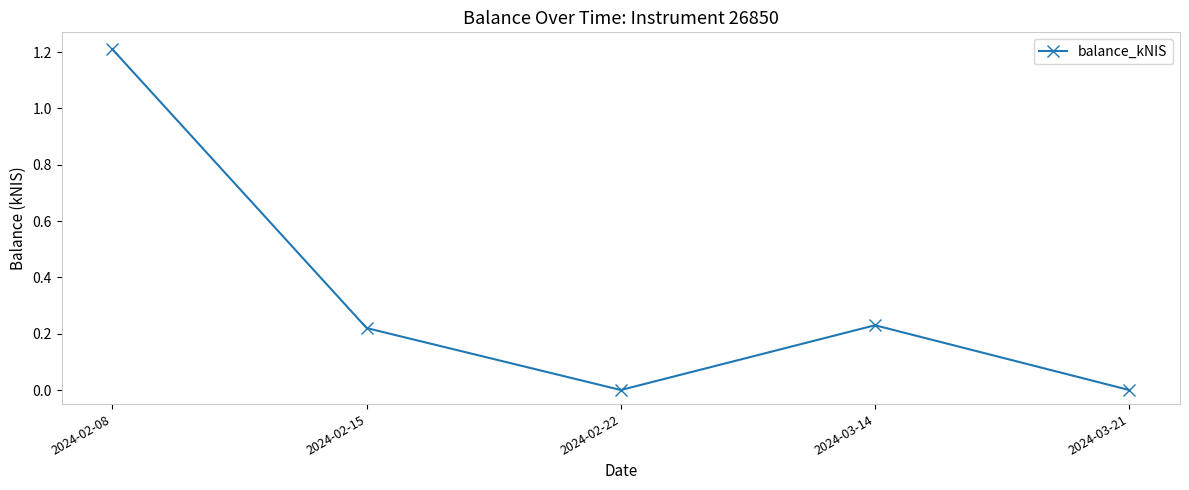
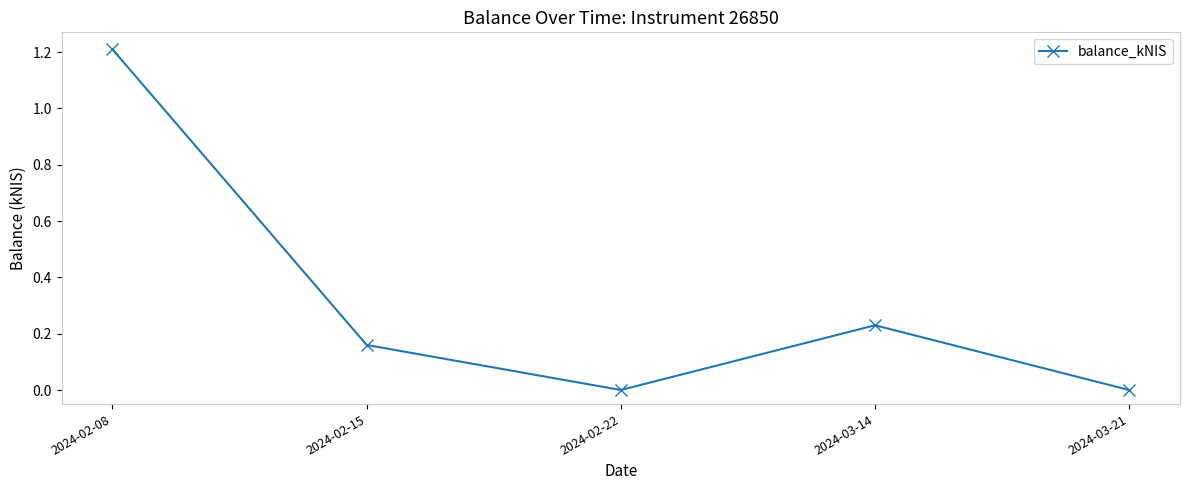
  {
    "2024-02-08": 1.21,
-   "2024-02-15": 0.22,
+   "2024-02-15": 0.16,
    "2024-02-22": 0.00,
    "2024-03-14": 0.23,
    "2024-03-21": 0.00
  }
